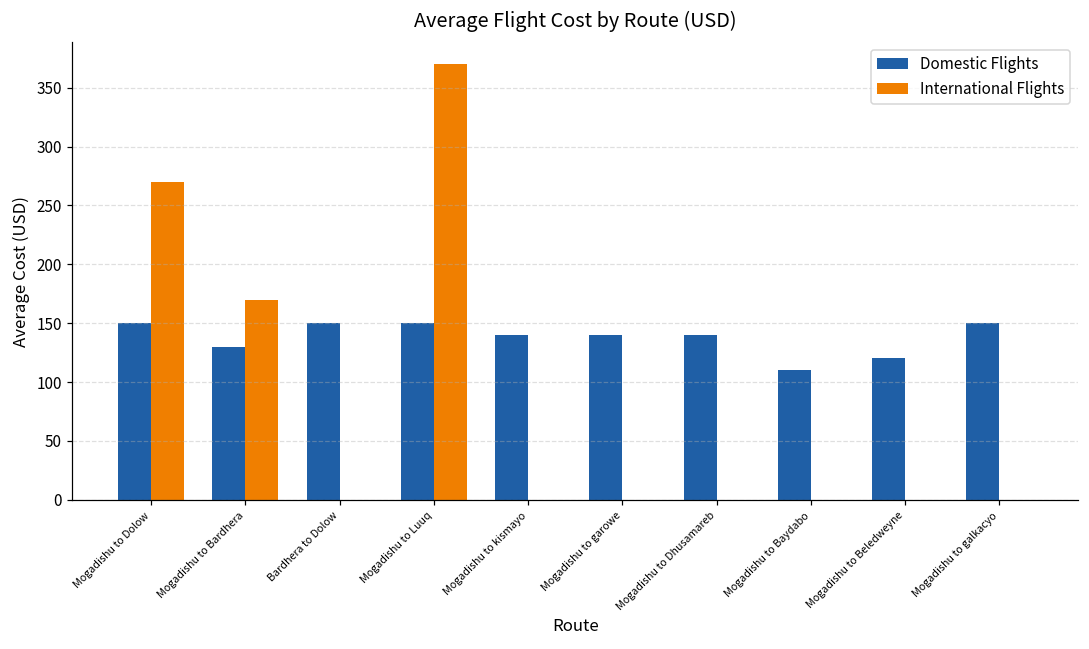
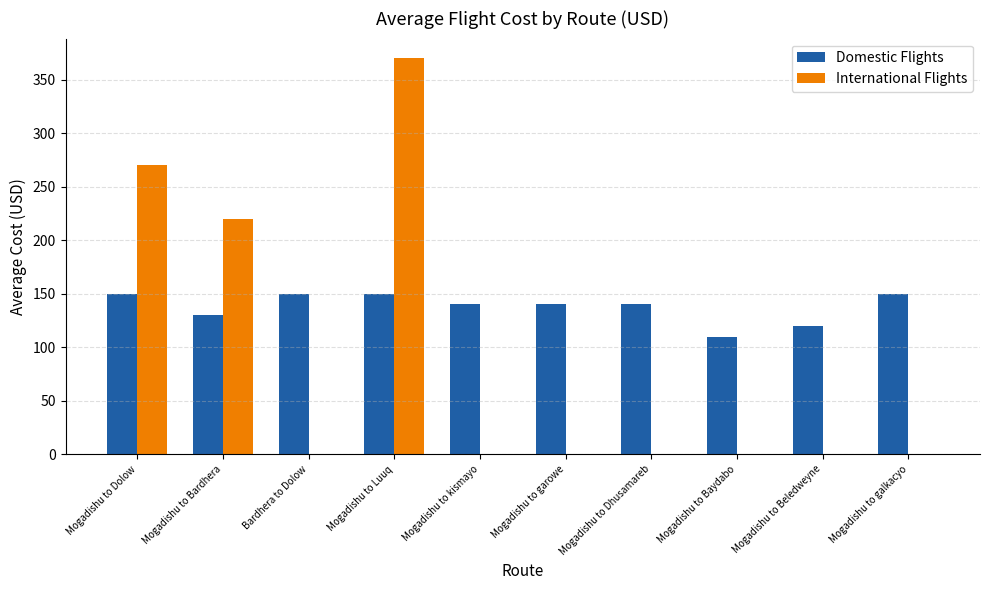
  {
    "Domestic Flights": {
      "Mogadishu to Dolow": 150,
      "Mogadishu to Bardhera": 130,
      "Bardhera to Dolow": 150,
      "Mogadishu to Luuq": 150,
      "Mogadishu to kismayo": 140,
      "Mogadishu to garowe": 140,
      "Mogadishu to Dhusamareb": 140,
      "Mogadishu to Baydabo": 110,
      "Mogadishu to Beledweyne": 120,
      "Mogadishu to galkacyo": 150
    },
    "International Flights": {
      "Mogadishu to Dolow": 270,
-     "Mogadishu to Bardhera": 170,
+     "Mogadishu to Bardhera": 220,
      "Bardhera to Dolow": 0,
      "Mogadishu to Luuq": 370,
      "Mogadishu to kismayo": 0,
      "Mogadishu to garowe": 0,
      "Mogadishu to Dhusamareb": 0,
      "Mogadishu to Baydabo": 0,
      "Mogadishu to Beledweyne": 0,
      "Mogadishu to galkacyo": 0
    }
  }
